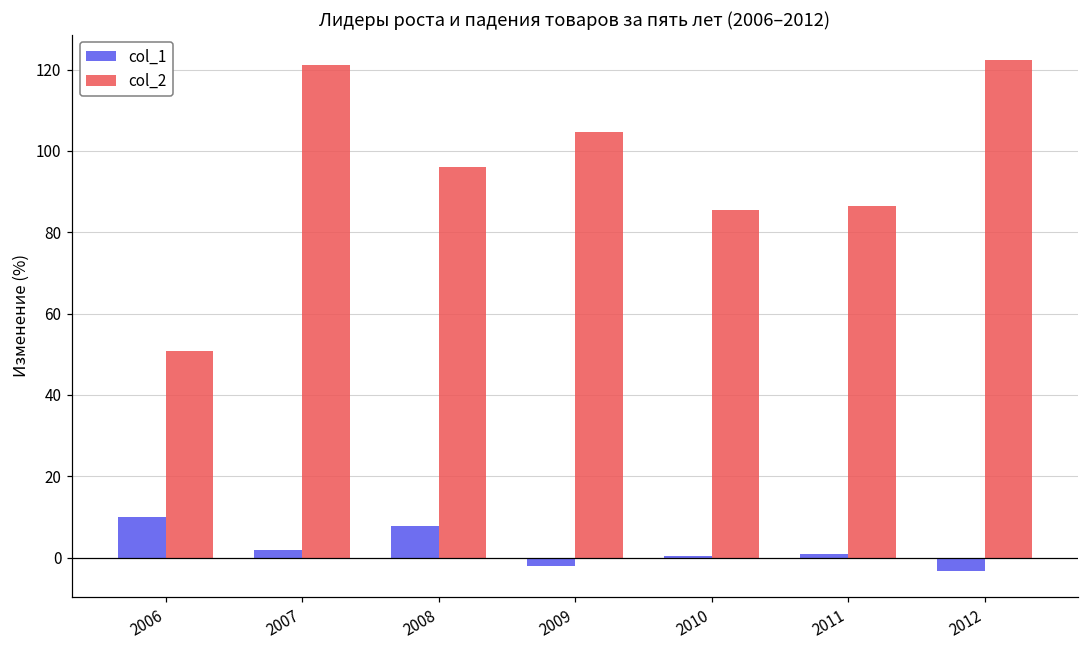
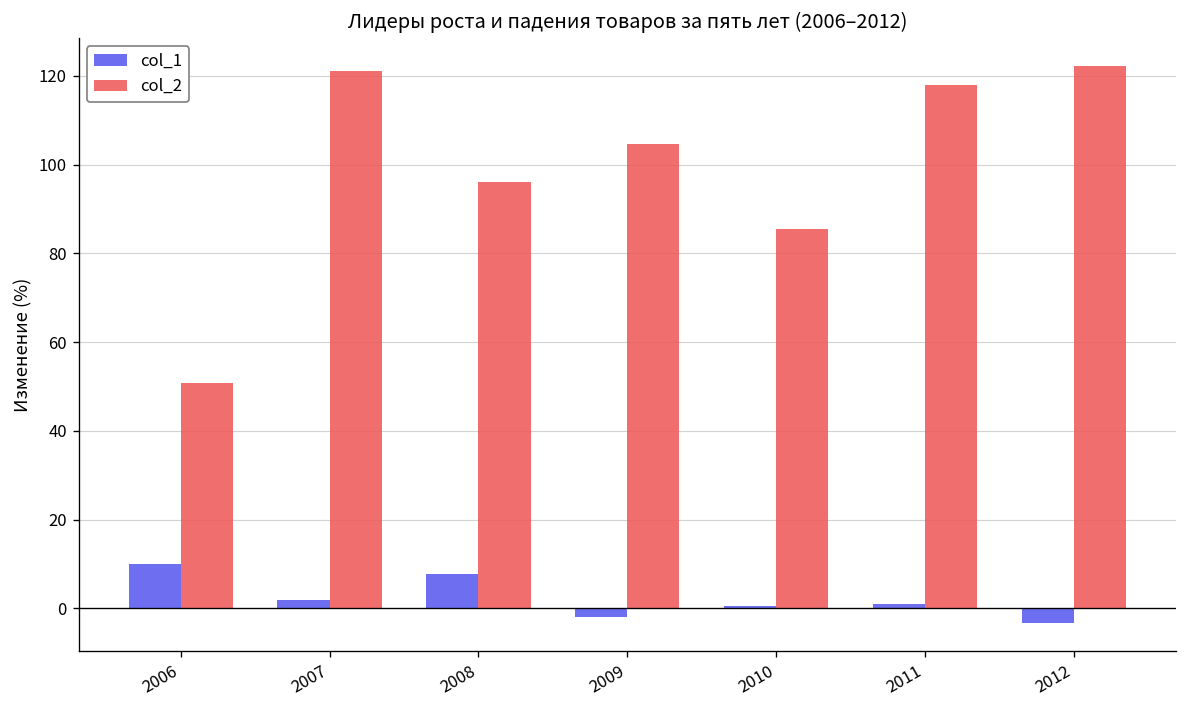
  {
    "col_1": {
      "2006": 10,
      "2007": 2,
      "2008": 8,
      "2009": -2,
      "2011": 1,
      "2012": -3
    },
    "col_2": {
      "2006": 51,
      "2007": 121,
      "2008": 96,
      "2009": 105,
      "2010": 86,
-     "2011": 86,
+     "2011": 118,
      "2012": 122
    }
  }
